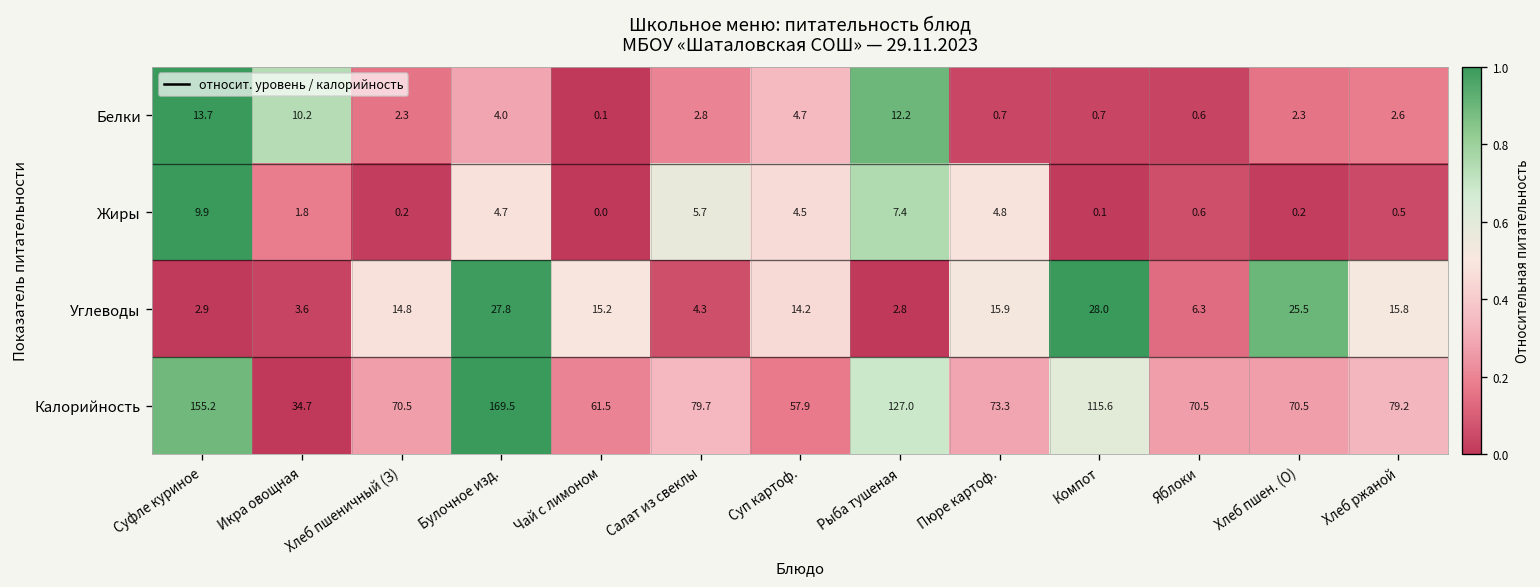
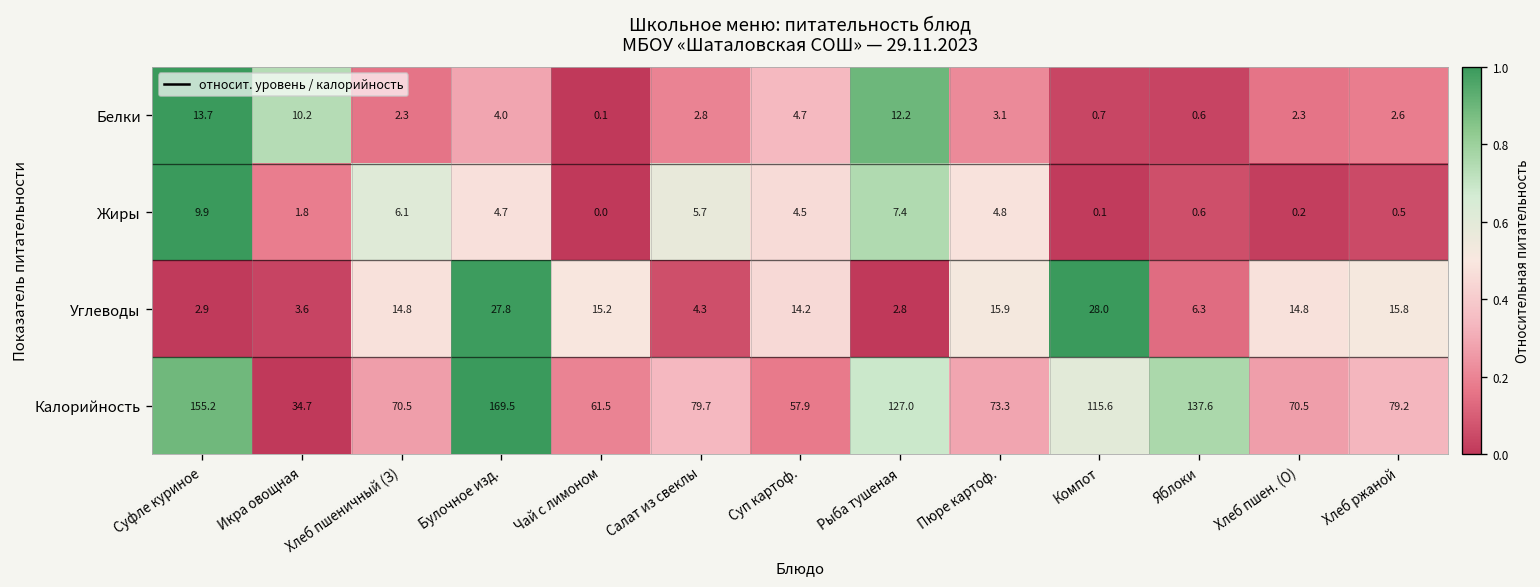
  {
    "Белки": {
      "Суфле куриное": 13.7,
      "Икра овощная": 10.2,
      "Хлеб пшеничный (З)": 2.3,
      "Булочное изд.": 4.0,
      "Чай с лимоном": 0.1,
      "Салат из свеклы": 2.8,
      "Суп картоф.": 4.7,
      "Рыба тушеная": 12.2,
-     "Пюре картоф.": 0.7,
+     "Пюре картоф.": 3.1,
      "Компот": 0.7,
      "Яблоки": 0.6,
      "Хлеб пшен. (О)": 2.3,
      "Хлеб ржаной": 2.6
    },
    "Жиры": {
      "Суфле куриное": 9.9,
      "Икра овощная": 1.8,
-     "Хлеб пшеничный (З)": 0.2,
+     "Хлеб пшеничный (З)": 6.1,
      "Булочное изд.": 4.7,
      "Чай с лимоном": 0.0,
      "Салат из свеклы": 5.7,
      "Суп картоф.": 4.5,
      "Рыба тушеная": 7.4,
      "Пюре картоф.": 4.8,
      "Компот": 0.1,
      "Яблоки": 0.6,
      "Хлеб пшен. (О)": 0.2,
      "Хлеб ржаной": 0.5
    },
    "Углеводы": {
      "Суфле куриное": 2.9,
      "Икра овощная": 3.6,
      "Хлеб пшеничный (З)": 14.8,
      "Булочное изд.": 27.8,
      "Чай с лимоном": 15.2,
      "Салат из свеклы": 4.3,
      "Суп картоф.": 14.2,
      "Рыба тушеная": 2.8,
      "Пюре картоф.": 15.9,
      "Компот": 28.0,
      "Яблоки": 6.3,
-     "Хлеб пшен. (О)": 25.5,
+     "Хлеб пшен. (О)": 14.8,
      "Хлеб ржаной": 15.8
    },
    "Калорийность": {
      "Суфле куриное": 155.2,
      "Икра овощная": 34.7,
      "Хлеб пшеничный (З)": 70.5,
      "Булочное изд.": 169.5,
      "Чай с лимоном": 61.5,
      "Салат из свеклы": 79.7,
      "Суп картоф.": 57.9,
      "Рыба тушеная": 127.0,
      "Пюре картоф.": 73.3,
      "Компот": 115.6,
-     "Яблоки": 70.5,
+     "Яблоки": 137.6,
      "Хлеб пшен. (О)": 70.5,
      "Хлеб ржаной": 79.2
    }
  }
